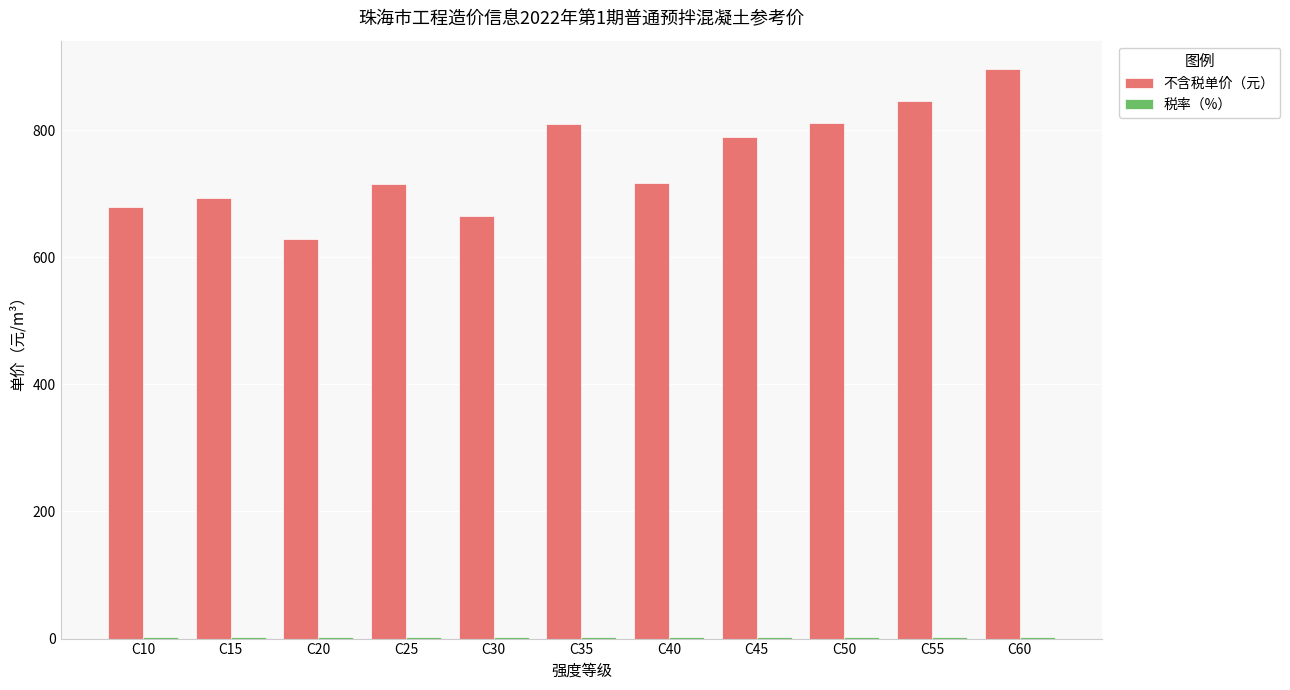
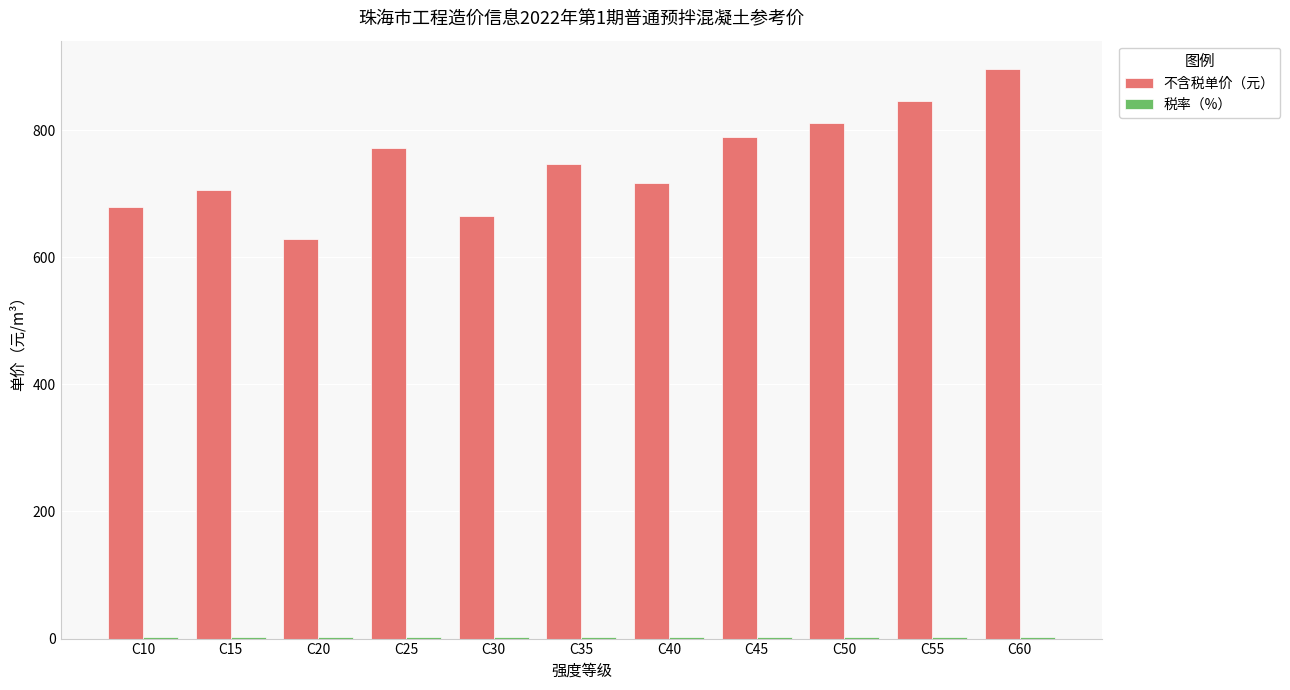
  {
    "不含税单价（元）": {
      "C10": 680,
-     "C15": 690,
+     "C15": 710,
      "C20": 630,
-     "C25": 720,
+     "C25": 770,
      "C30": 670,
-     "C35": 810,
+     "C35": 750,
      "C40": 720,
      "C45": 790,
      "C50": 810,
      "C55": 850,
      "C60": 900
    }
  }
